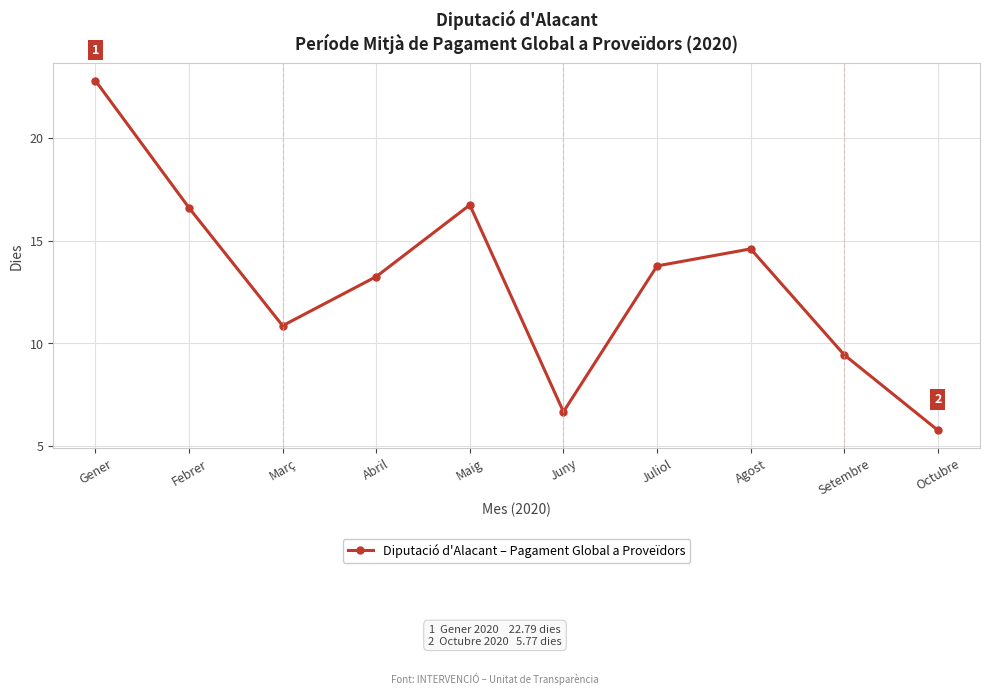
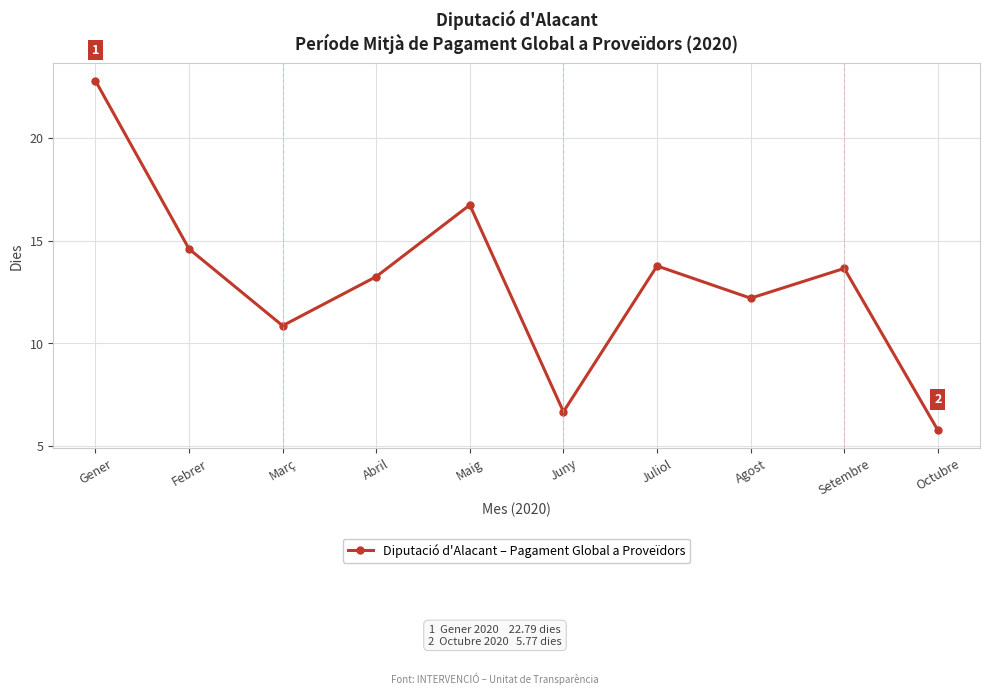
  {
-   "Febrer": 16.6,
+   "Febrer": 14.6,
    "Març": 10.9,
    "Abril": 13.3,
    "Maig": 16.7,
    "Juny": 6.7,
    "Juliol": 13.8,
-   "Agost": 14.6,
-   "Setembre": 9.4
+   "Agost": 12.2,
+   "Setembre": 13.7
  }
